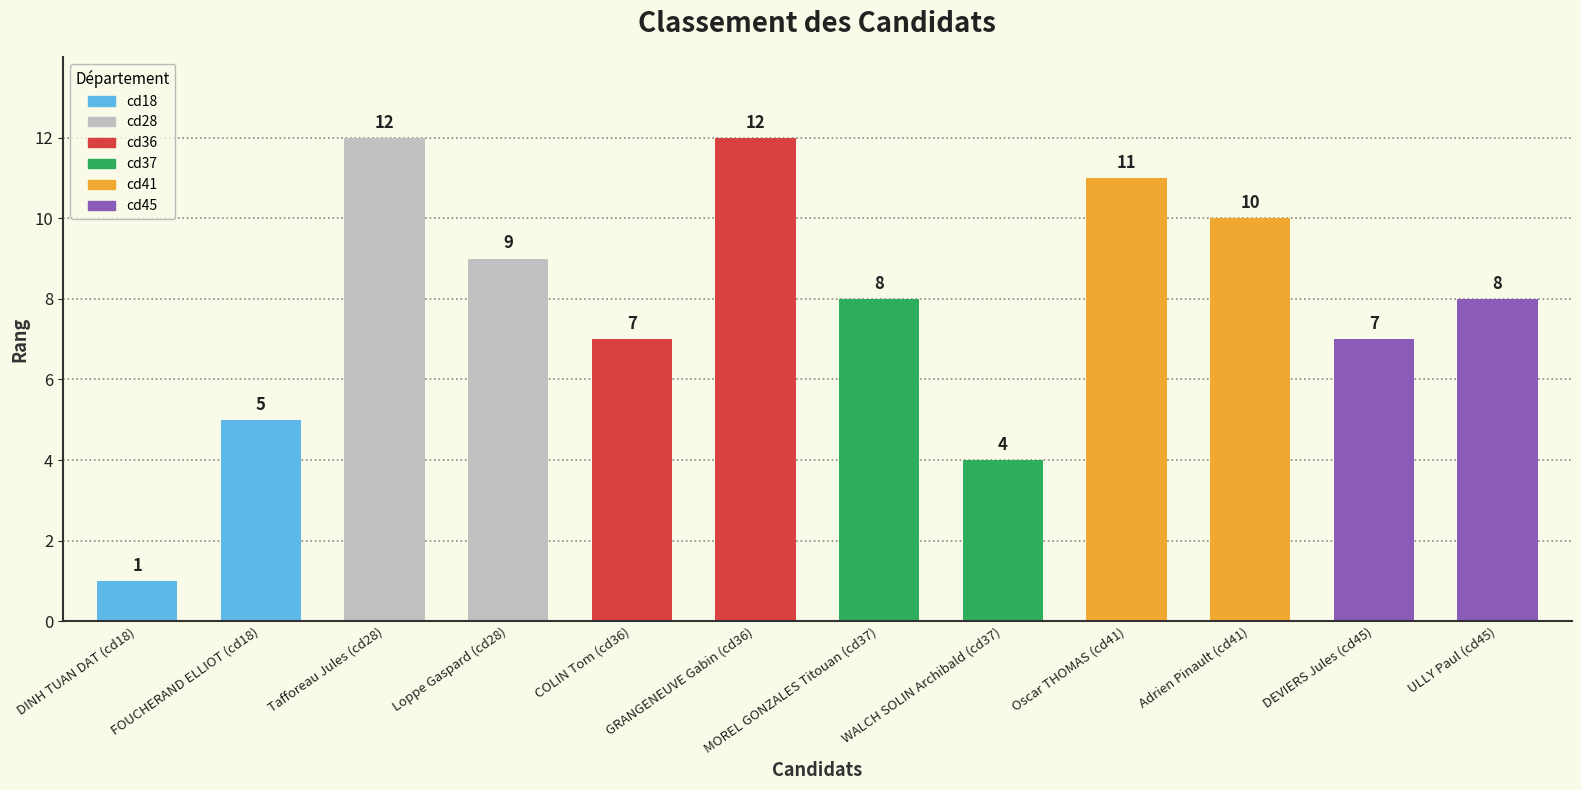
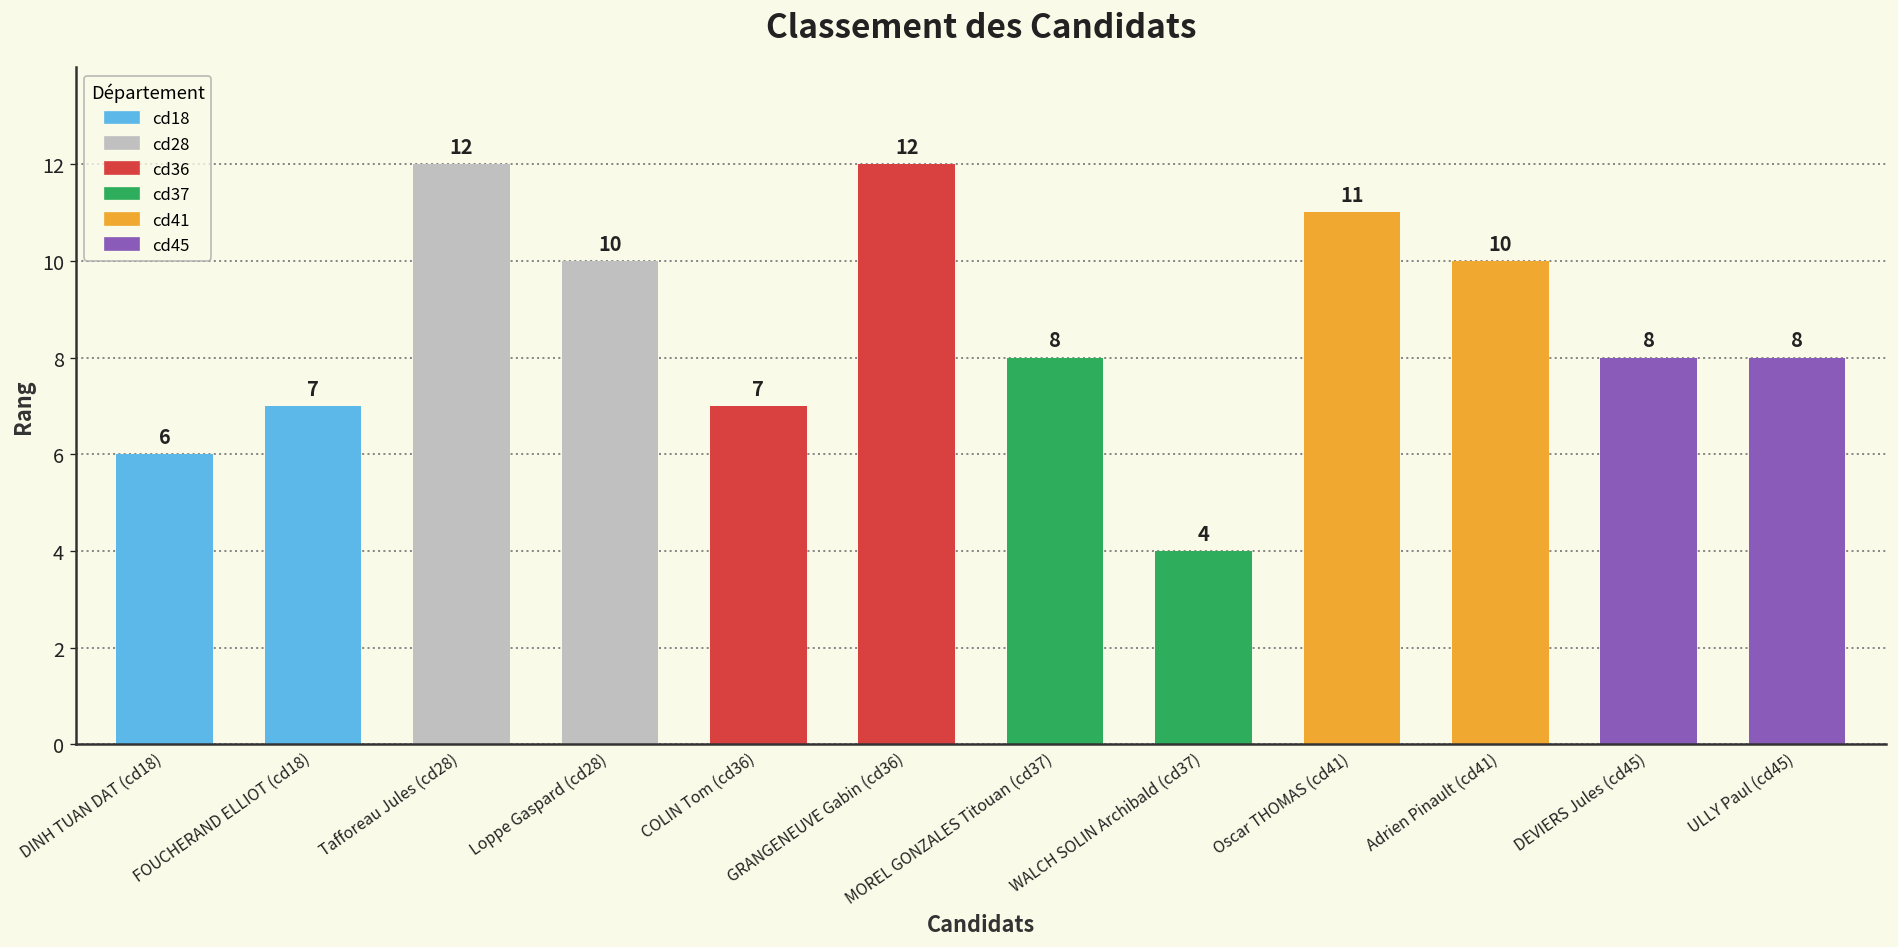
  {
-   "DINH TUAN DAT (cd18)": 1,
-   "FOUCHERAND ELLIOT (cd18)": 5,
+   "DINH TUAN DAT (cd18)": 6,
+   "FOUCHERAND ELLIOT (cd18)": 7,
    "Tafforeau Jules (cd28)": 12,
-   "Loppe Gaspard (cd28)": 9,
+   "Loppe Gaspard (cd28)": 10,
    "COLIN Tom (cd36)": 7,
    "GRANGENEUVE Gabin (cd36)": 12,
    "MOREL GONZALES Titouan (cd37)": 8,
    "WALCH SOLIN Archibald (cd37)": 4,
    "Oscar THOMAS (cd41)": 11,
    "Adrien Pinault (cd41)": 10,
-   "DEVIERS Jules (cd45)": 7,
+   "DEVIERS Jules (cd45)": 8,
    "ULLY Paul (cd45)": 8
  }
